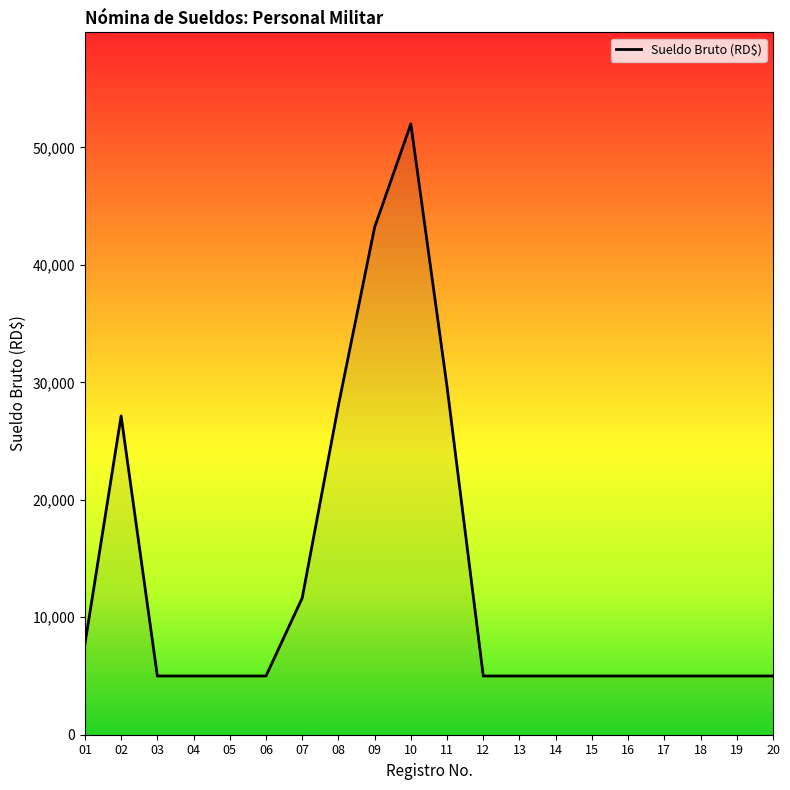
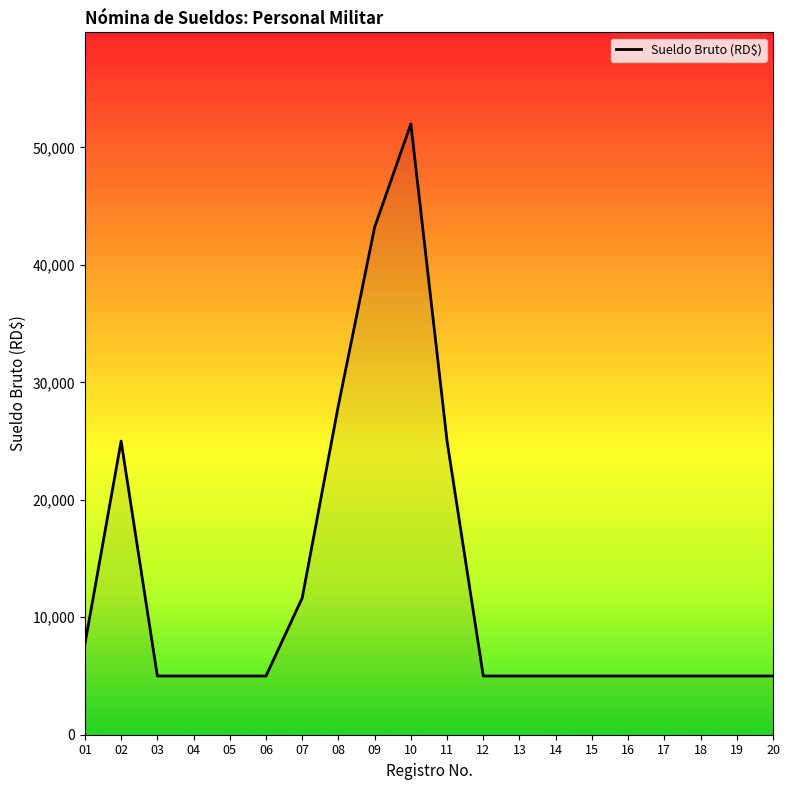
  {
    "01": "7,700",
-   "02": "27,100",
+   "02": "25,000",
    "03": "5,000",
    "04": "5,000",
    "05": "5,000",
    "06": "5,000",
    "07": "11,600",
    "08": "28,100",
    "09": "43,200",
    "10": "52,000",
-   "11": "29,600",
+   "11": "25,000",
    "12": "5,000",
    "13": "5,000",
    "14": "5,000",
    "15": "5,000",
    "16": "5,000",
    "17": "5,000",
    "18": "5,000",
    "19": "5,000",
    "20": "5,000"
  }
